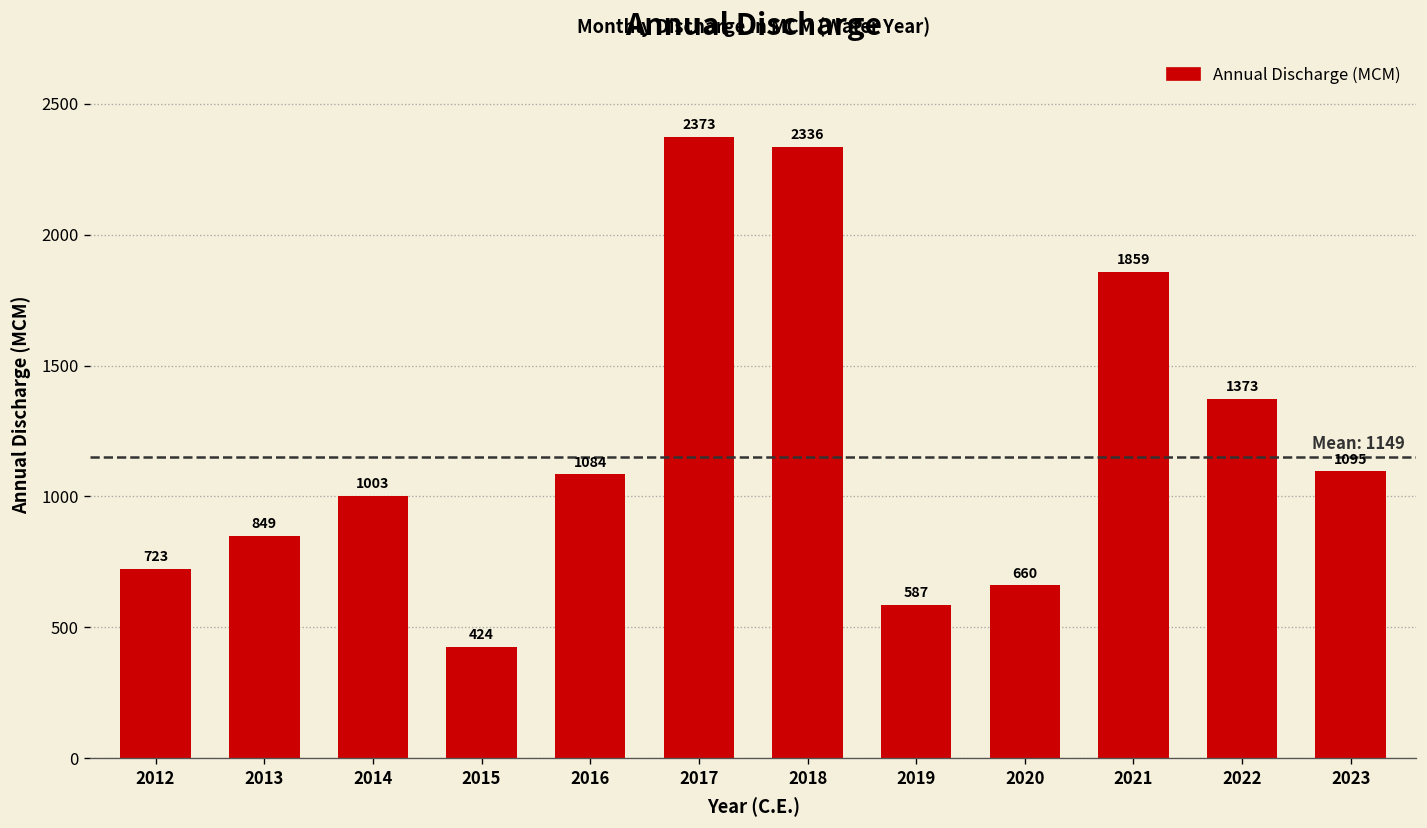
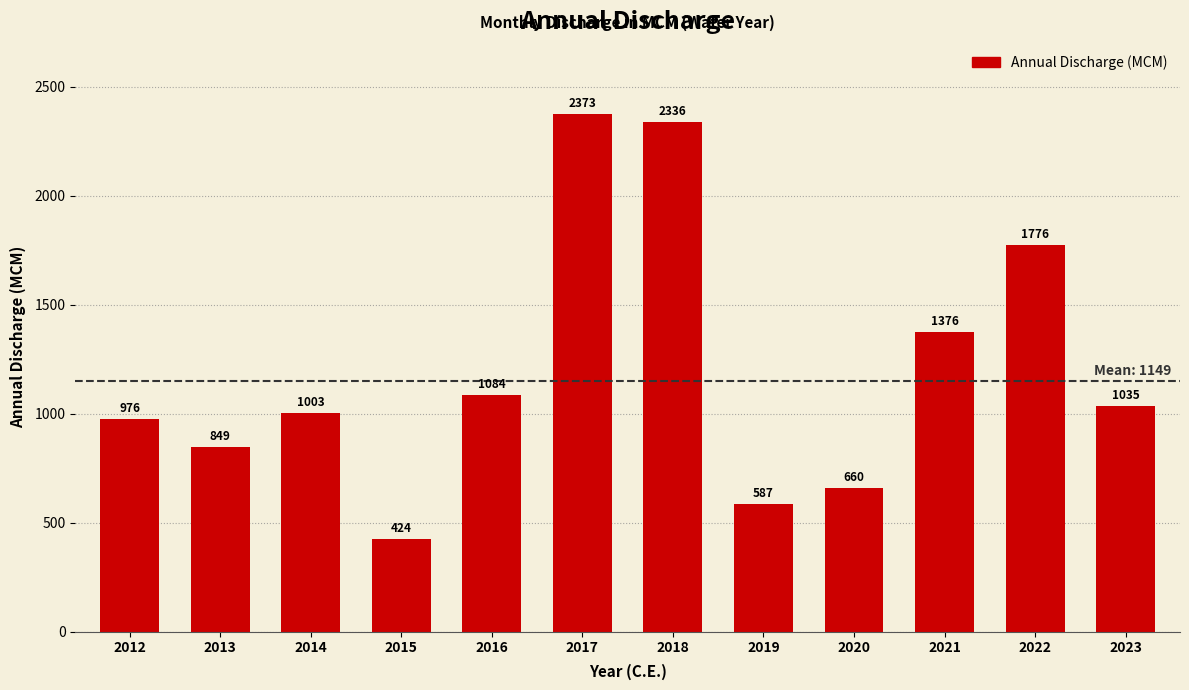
  {
-   "2012": 723,
+   "2012": 976,
    "2013": 849,
    "2014": 1003,
    "2015": 424,
    "2016": 1084,
    "2017": 2373,
    "2018": 2336,
    "2019": 587,
    "2020": 660,
-   "2021": 1859,
-   "2022": 1373,
-   "2023": 1095
+   "2021": 1376,
+   "2022": 1776,
+   "2023": 1035
  }
